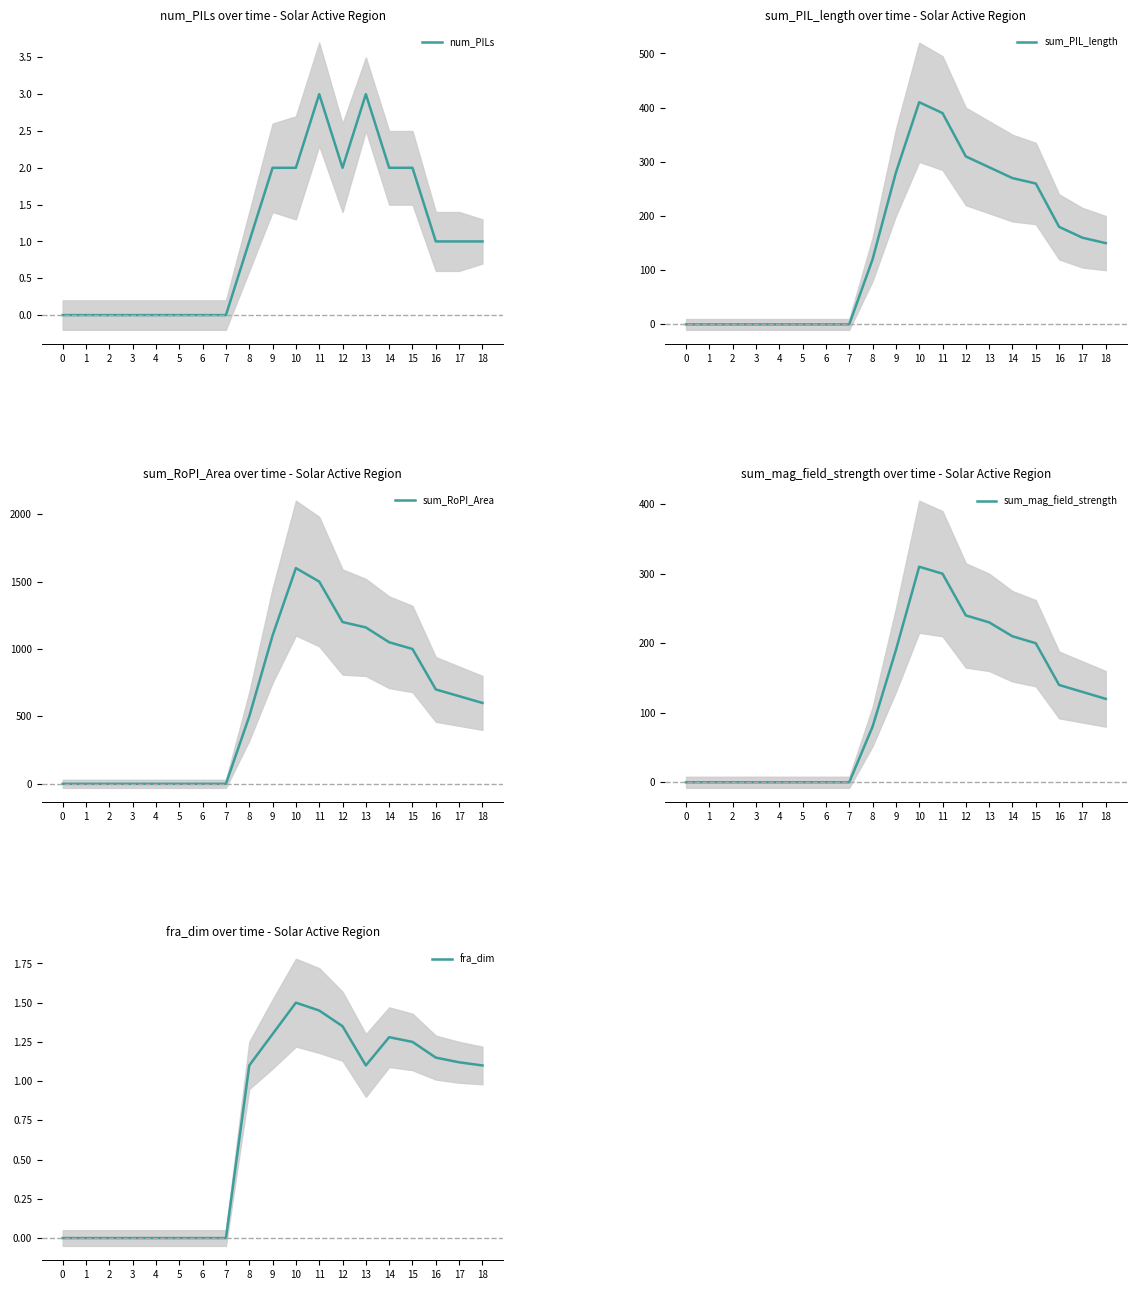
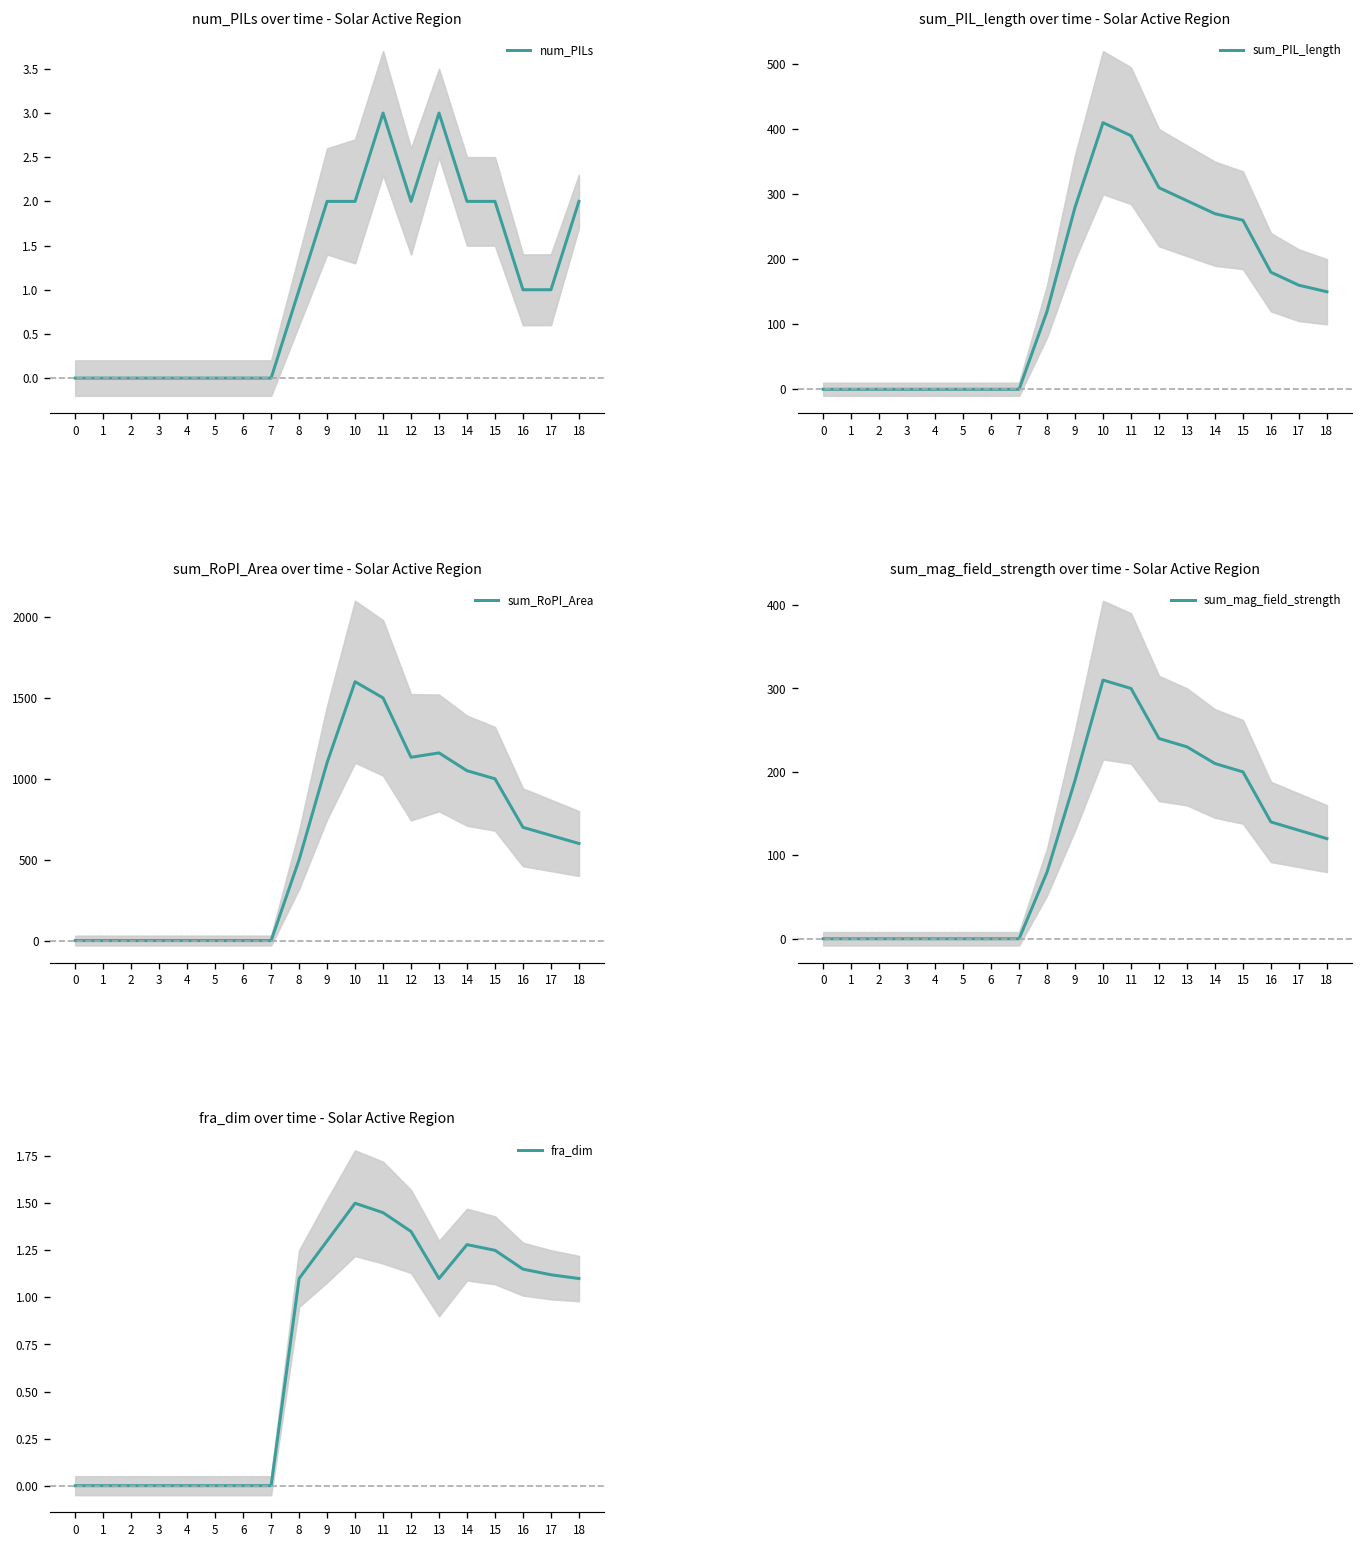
  {
    "num_PILs over time - Solar Active Region": {
      "num_PILs": {
        "0": 0,
        "1": 0,
        "2": 0,
        "3": 0,
        "4": 0,
        "5": 0,
        "6": 0,
        "7": 0,
        "8": 1,
        "9": 2,
        "10": 2,
        "11": 3,
        "12": 2,
        "13": 3,
        "14": 2,
        "15": 2,
        "16": 1,
        "17": 1,
-       "18": 1
+       "18": 2
      }
    },
    "sum_PIL_length over time - Solar Active Region": {
      "sum_PIL_length": {
        "0": 0,
        "1": 0,
        "2": 0,
        "3": 0,
        "4": 0,
        "5": 0,
        "6": 0,
        "7": 0,
        "8": 120,
        "9": 280,
        "10": 410,
        "11": 390,
        "12": 310,
        "13": 290,
        "14": 270,
        "15": 260,
        "16": 180,
        "17": 160,
        "18": 150
      }
    },
    "sum_RoPI_Area over time - Solar Active Region": {
      "sum_RoPI_Area": {
        "0": 0,
        "1": 0,
        "2": 0,
        "3": 0,
        "4": 0,
        "5": 0,
        "6": 0,
        "7": 0,
        "8": 500,
        "9": 1100,
        "10": 1600,
        "11": 1500,
-       "12": 1200,
+       "12": 1130,
        "13": 1160,
        "14": 1050,
        "15": 1000,
        "16": 700,
        "17": 650,
        "18": 600
      }
    },
    "sum_mag_field_strength over time - Solar Active Region": {
      "sum_mag_field_strength": {
        "0": 0,
        "1": 0,
        "2": 0,
        "3": 0,
        "4": 0,
        "5": 0,
        "6": 0,
        "7": 0,
        "8": 80,
        "9": 190,
        "10": 310,
        "11": 300,
        "12": 240,
        "13": 230,
        "14": 210,
        "15": 200,
        "16": 140,
        "17": 130,
        "18": 120
      }
    },
    "fra_dim over time - Solar Active Region": {
      "fra_dim": {
        "0": 0.00,
        "1": 0.00,
        "2": 0.00,
        "3": 0.00,
        "4": 0.00,
        "5": 0.00,
        "6": 0.00,
        "7": 0.00,
        "8": 1.10,
        "9": 1.30,
        "10": 1.50,
        "11": 1.45,
        "12": 1.35,
        "13": 1.10,
        "14": 1.28,
        "15": 1.25,
        "16": 1.15,
        "17": 1.12,
        "18": 1.10
      }
    }
  }
